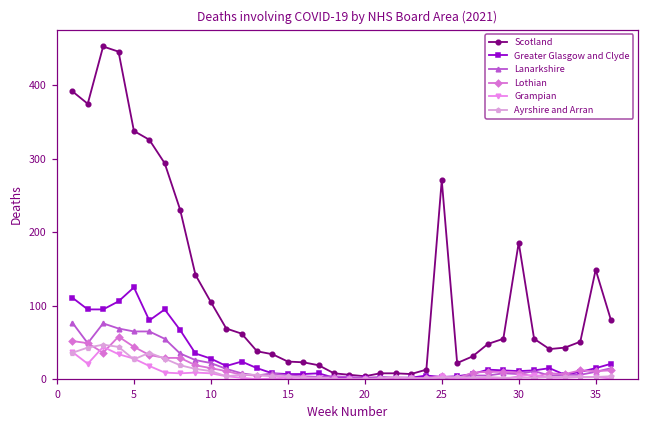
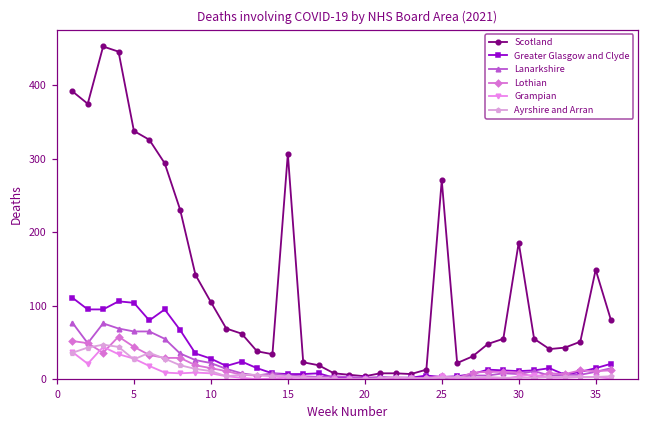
  {
    "Scotland": {
      "5": 340,
      "10": 110,
-     "15": 20,
+     "15": 310,
      "25": 270,
      "30": 190,
      "35": 150
    },
    "Greater Glasgow and Clyde": {
-     "5": 130,
+     "5": 100,
      "10": 30,
      "35": 20
    }
  }
